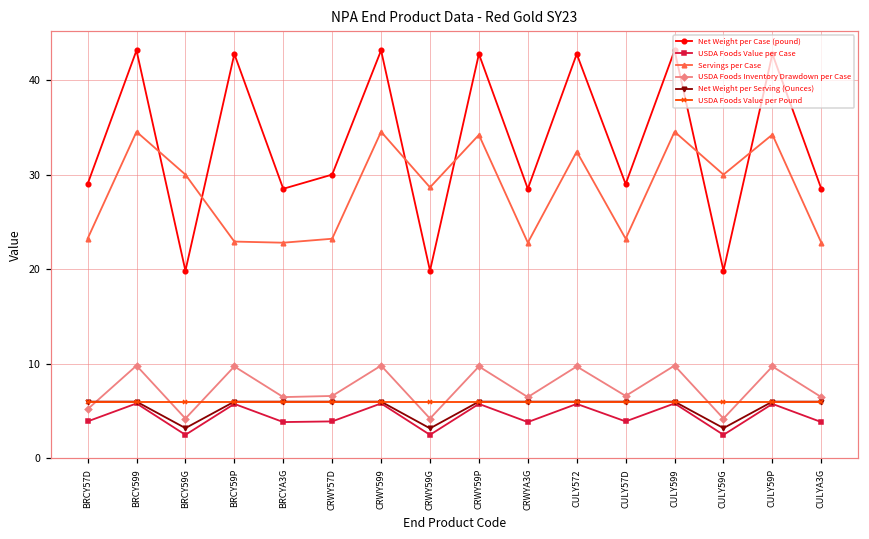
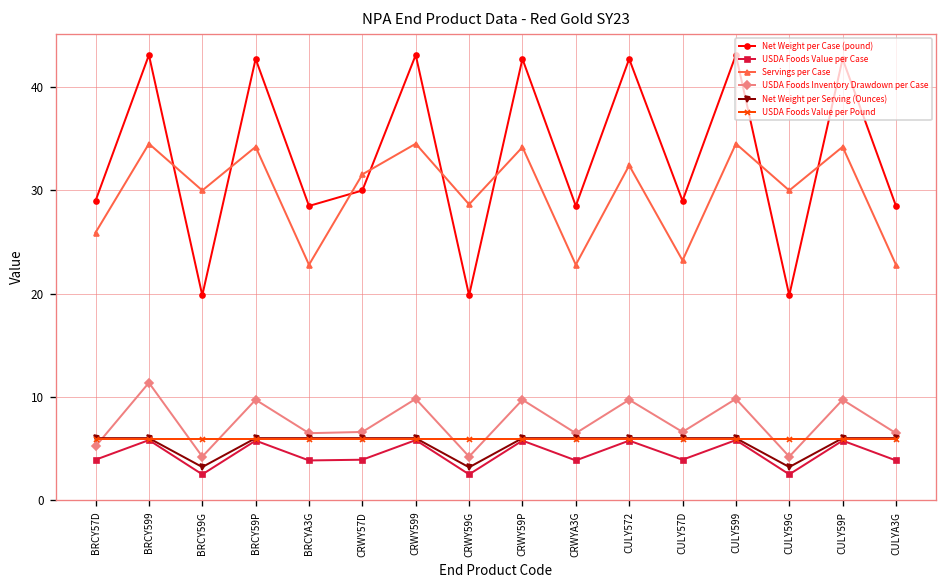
  {
    "Net Weight per Case (pound)": {
      "BRCY57D": 29,
      "BRCY599": 43,
      "BRCY59G": 20,
      "BRCY59P": 43,
      "BRCYA3G": 29,
      "CRWY57D": 30,
      "CRWY599": 43,
      "CRWY59G": 20,
      "CRWY59P": 43,
      "CRWYA3G": 29,
      "CULY572": 43,
      "CULY57D": 29,
      "CULY599": 43,
      "CULY59G": 20,
      "CULYA3G": 29
    },
    "USDA Foods Value per Case": {
      "BRCY57D": 4,
      "BRCY59G": 2,
      "BRCYA3G": 4,
      "CRWY57D": 4,
      "CRWY59G": 2,
      "CRWYA3G": 4,
      "CULY57D": 4,
      "CULY59G": 2,
      "CULYA3G": 4
    },
    "Servings per Case": {
-     "BRCY57D": 23,
+     "BRCY57D": 26,
      "BRCY599": 35,
      "BRCY59G": 30,
-     "BRCY59P": 23,
+     "BRCY59P": 34,
      "BRCYA3G": 23,
-     "CRWY57D": 23,
+     "CRWY57D": 32,
      "CRWY599": 35,
      "CRWY59G": 29,
      "CRWY59P": 34,
      "CRWYA3G": 23,
      "CULY572": 32,
      "CULY57D": 23,
      "CULY599": 35,
      "CULY59G": 30,
      "CULY59P": 34,
      "CULYA3G": 23
    },
    "USDA Foods Inventory Drawdown per Case": {
      "BRCY57D": 5,
-     "BRCY599": 10,
+     "BRCY599": 11,
      "BRCY59G": 4,
      "BRCY59P": 10,
      "BRCYA3G": 6,
      "CRWY57D": 7,
      "CRWY599": 10,
      "CRWY59G": 4,
      "CRWY59P": 10,
      "CRWYA3G": 6,
      "CULY572": 10,
      "CULY57D": 7,
      "CULY599": 10,
      "CULY59G": 4,
      "CULY59P": 10,
      "CULYA3G": 6
    },
    "Net Weight per Serving (Ounces)": {
      "BRCY59G": 3,
      "CRWY59G": 3,
      "CULY59G": 3
    },
    "USDA Foods Value per Pound": {
      "BRCY59G": 6,
      "CRWY59G": 6,
      "CULY59G": 6
    }
  }
